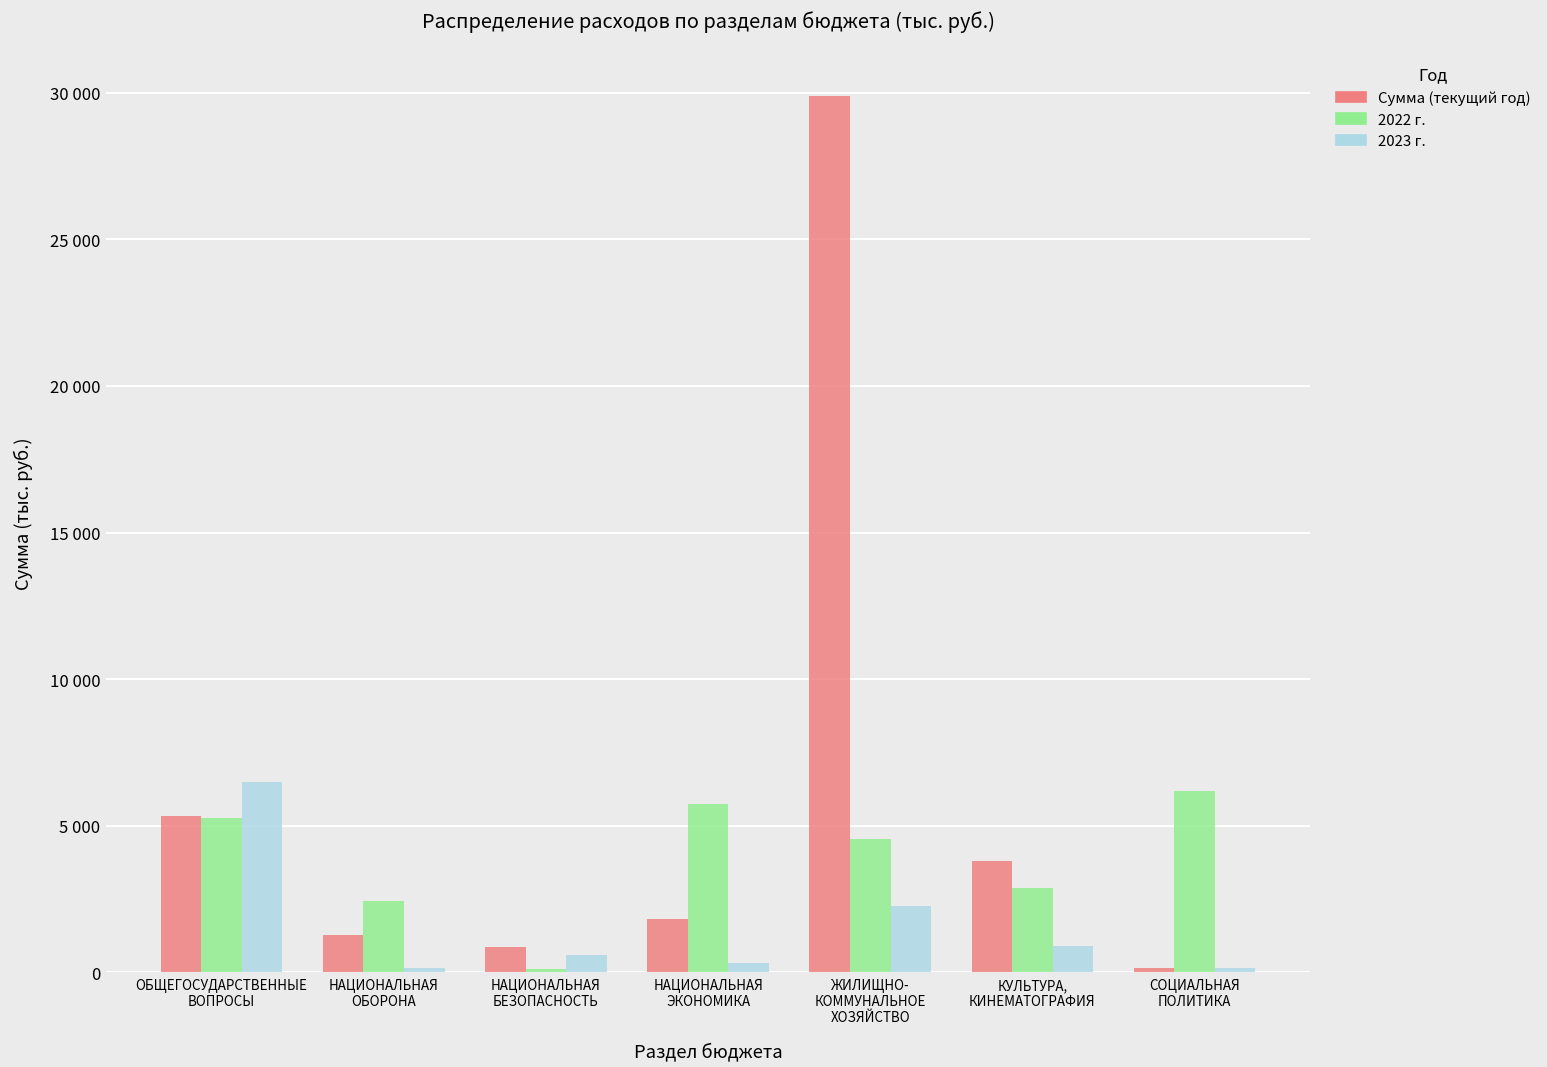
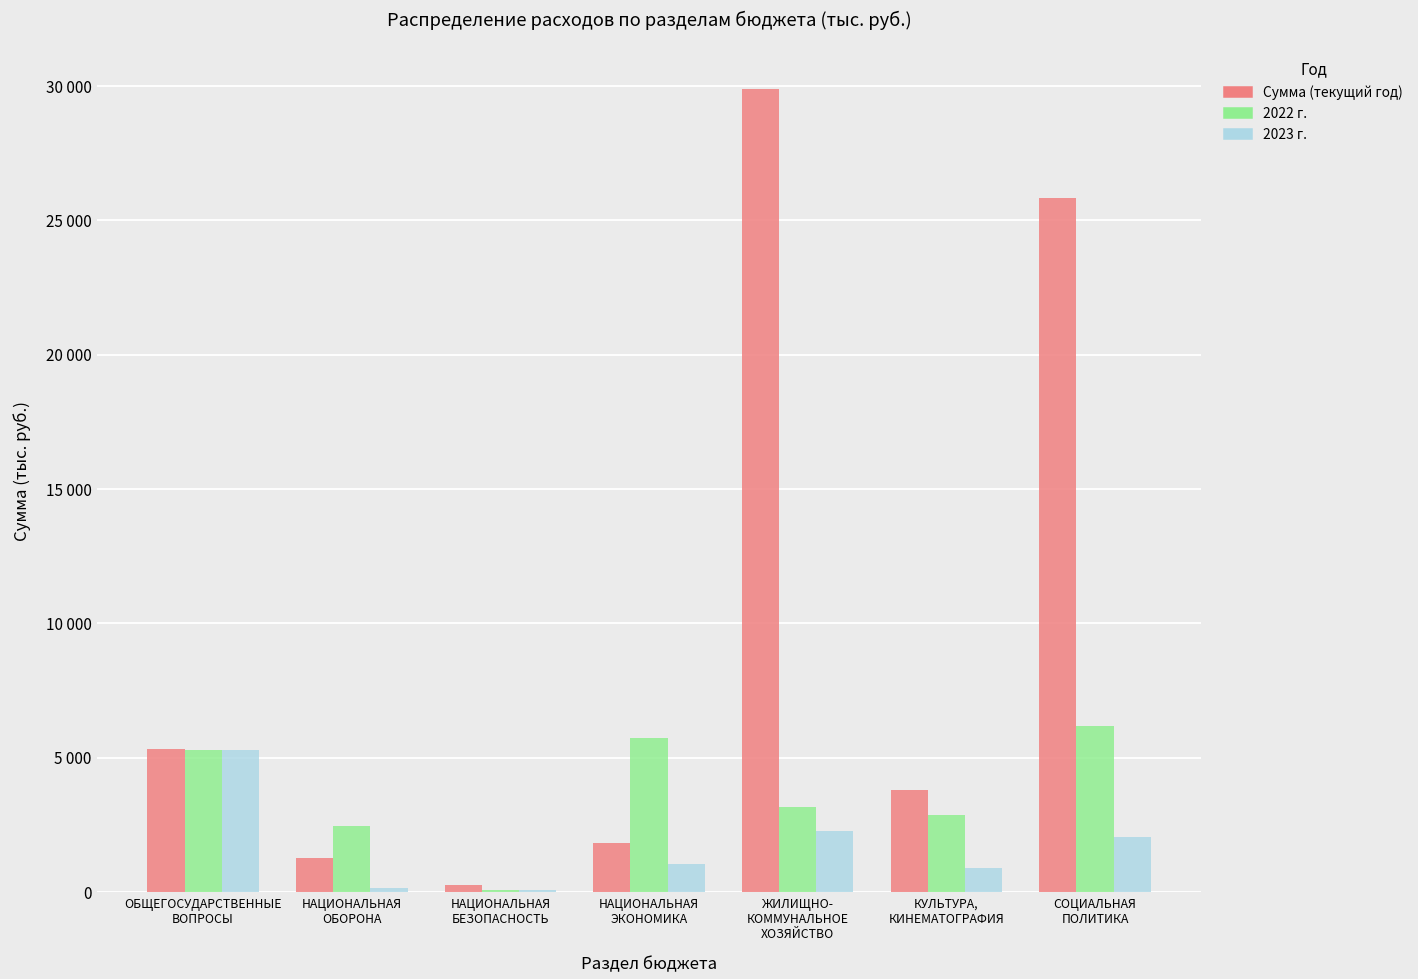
  {
    "Сумма (текущий год)": {
      "ОБЩЕГОСУДАРСТВЕННЫЕ ВОПРОСЫ": 5300,
      "НАЦИОНАЛЬНАЯ ОБОРОНА": 1300,
-     "НАЦИОНАЛЬНАЯ БЕЗОПАСНОСТЬ": 900,
+     "НАЦИОНАЛЬНАЯ БЕЗОПАСНОСТЬ": 300,
      "НАЦИОНАЛЬНАЯ ЭКОНОМИКА": 1800,
      "ЖИЛИЩНО- КОММУНАЛЬНОЕ ХОЗЯЙСТВО": 29900,
      "КУЛЬТУРА, КИНЕМАТОГРАФИЯ": 3800,
-     "СОЦИАЛЬНАЯ ПОЛИТИКА": 100
+     "СОЦИАЛЬНАЯ ПОЛИТИКА": 25800
    },
    "2022 г.": {
      "ОБЩЕГОСУДАРСТВЕННЫЕ ВОПРОСЫ": 5300,
      "НАЦИОНАЛЬНАЯ ОБОРОНА": 2400,
      "НАЦИОНАЛЬНАЯ ЭКОНОМИКА": 5700,
-     "ЖИЛИЩНО- КОММУНАЛЬНОЕ ХОЗЯЙСТВО": 4500,
+     "ЖИЛИЩНО- КОММУНАЛЬНОЕ ХОЗЯЙСТВО": 3200,
      "КУЛЬТУРА, КИНЕМАТОГРАФИЯ": 2900,
      "СОЦИАЛЬНАЯ ПОЛИТИКА": 6200
    },
    "2023 г.": {
-     "ОБЩЕГОСУДАРСТВЕННЫЕ ВОПРОСЫ": 6500,
+     "ОБЩЕГОСУДАРСТВЕННЫЕ ВОПРОСЫ": 5300,
      "НАЦИОНАЛЬНАЯ ОБОРОНА": 200,
-     "НАЦИОНАЛЬНАЯ БЕЗОПАСНОСТЬ": 600,
-     "НАЦИОНАЛЬНАЯ ЭКОНОМИКА": 300,
+     "НАЦИОНАЛЬНАЯ БЕЗОПАСНОСТЬ": 100,
+     "НАЦИОНАЛЬНАЯ ЭКОНОМИКА": 1100,
      "ЖИЛИЩНО- КОММУНАЛЬНОЕ ХОЗЯЙСТВО": 2300,
      "КУЛЬТУРА, КИНЕМАТОГРАФИЯ": 900,
-     "СОЦИАЛЬНАЯ ПОЛИТИКА": 200
+     "СОЦИАЛЬНАЯ ПОЛИТИКА": 2100
    }
  }
